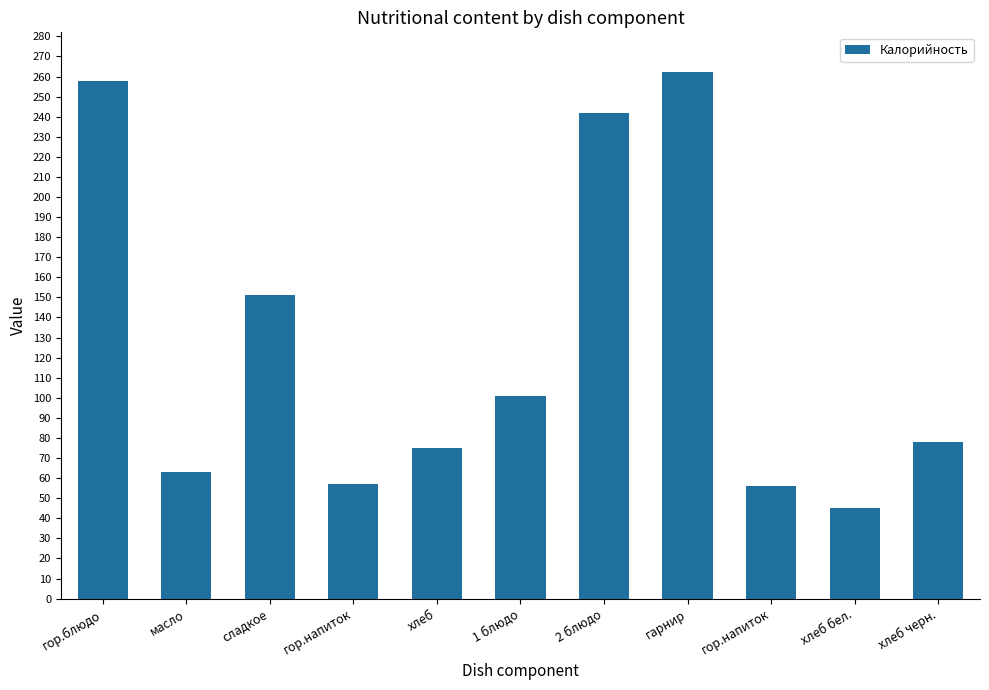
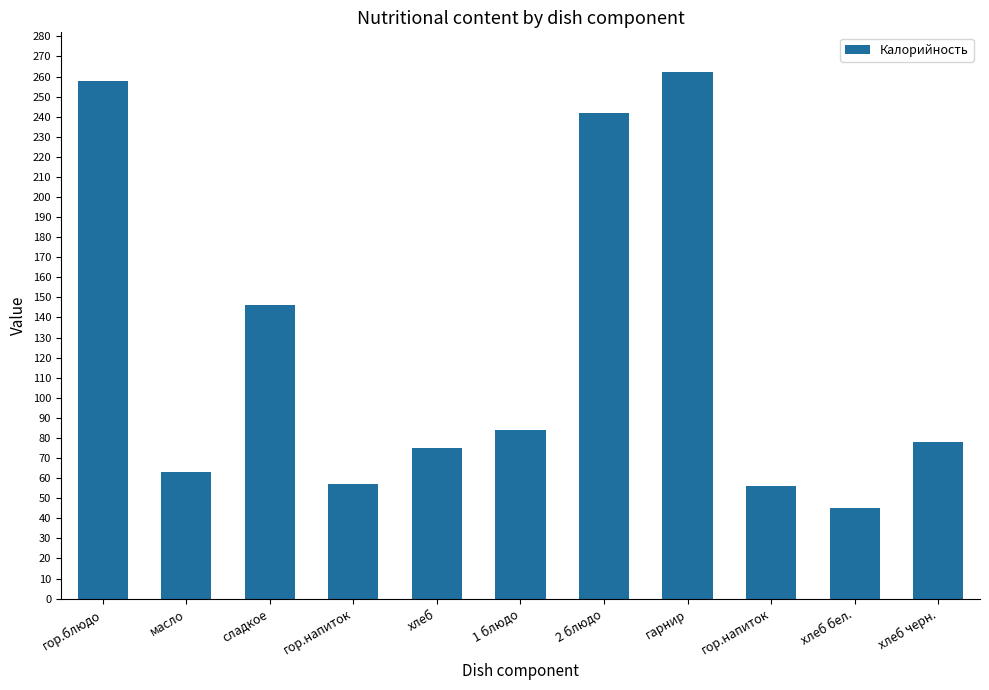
  {
    "гор.блюдо": 258,
    "масло": 63,
-   "сладкое": 151,
+   "сладкое": 146,
    "хлеб": 75,
-   "1 блюдо": 101,
+   "1 блюдо": 84,
    "2 блюдо": 242,
    "гарнир": 262,
    "хлеб бел.": 45,
    "хлеб черн.": 78
  }
